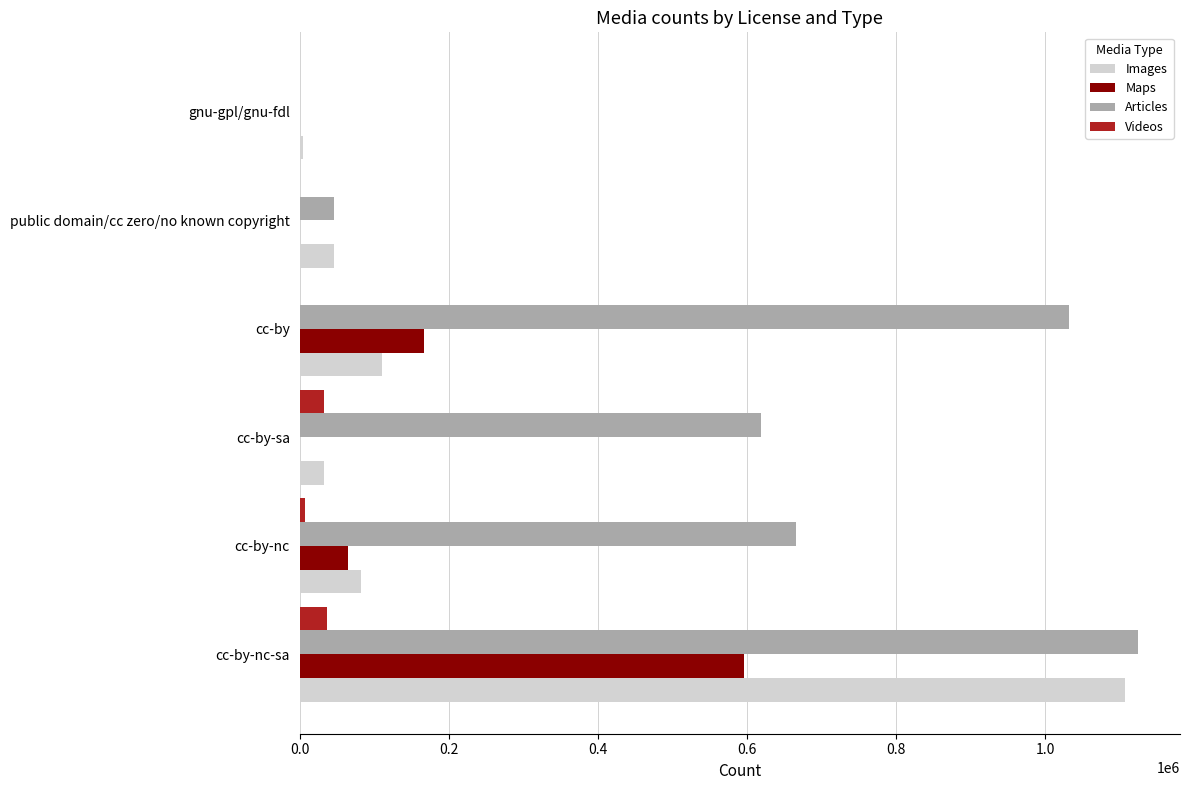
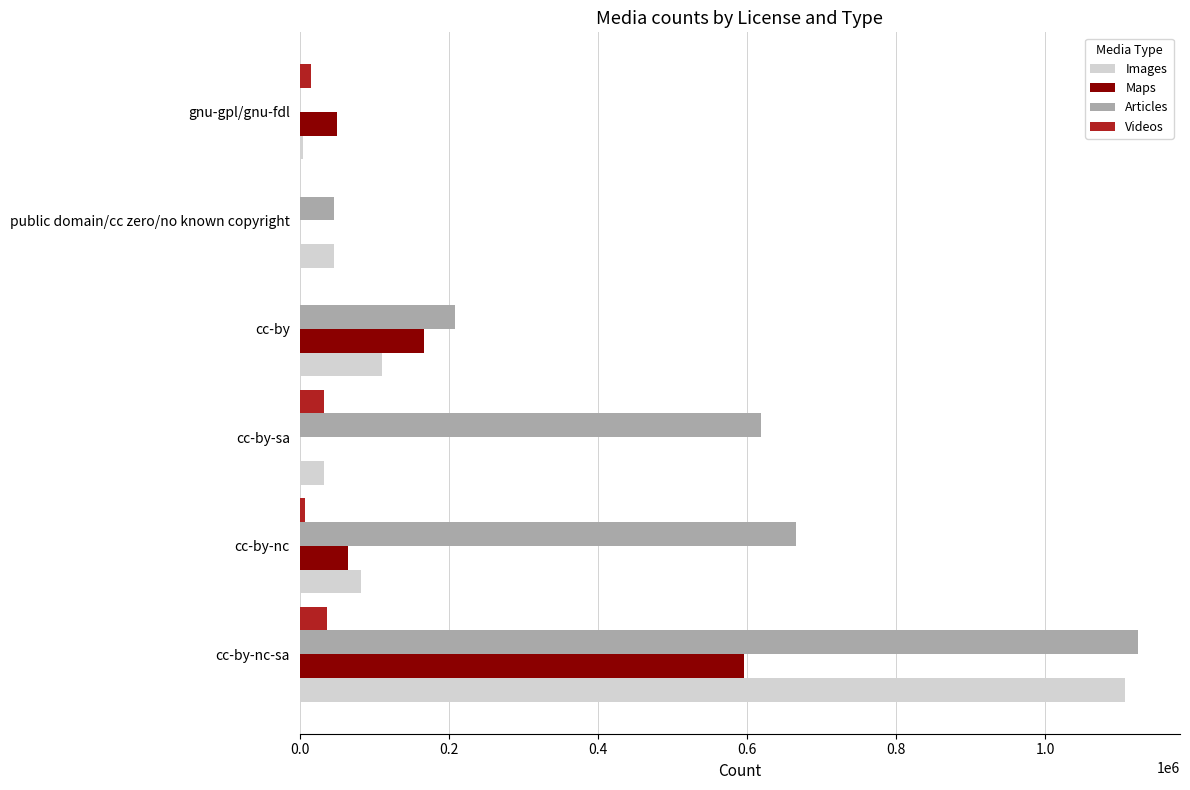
  {
    "Images": {
      "gnu-gpl/gnu-fdl": 0,
      "public domain/cc zero/no known copyright": 50000,
      "cc-by": 110000,
      "cc-by-sa": 30000,
      "cc-by-nc": 80000,
      "cc-by-nc-sa": 1110000
    },
    "Maps": {
-     "gnu-gpl/gnu-fdl": 0,
+     "gnu-gpl/gnu-fdl": 50000,
      "public domain/cc zero/no known copyright": 0,
      "cc-by": 170000,
      "cc-by-sa": 0,
      "cc-by-nc": 70000,
      "cc-by-nc-sa": 600000
    },
    "Articles": {
      "public domain/cc zero/no known copyright": 50000,
-     "cc-by": 1030000,
+     "cc-by": 210000,
      "cc-by-sa": 620000,
      "cc-by-nc": 670000,
      "cc-by-nc-sa": 1120000
    },
    "Videos": {
-     "gnu-gpl/gnu-fdl": 0,
+     "gnu-gpl/gnu-fdl": 10000,
      "cc-by-sa": 30000,
      "cc-by-nc": 10000,
      "cc-by-nc-sa": 40000
    }
  }
